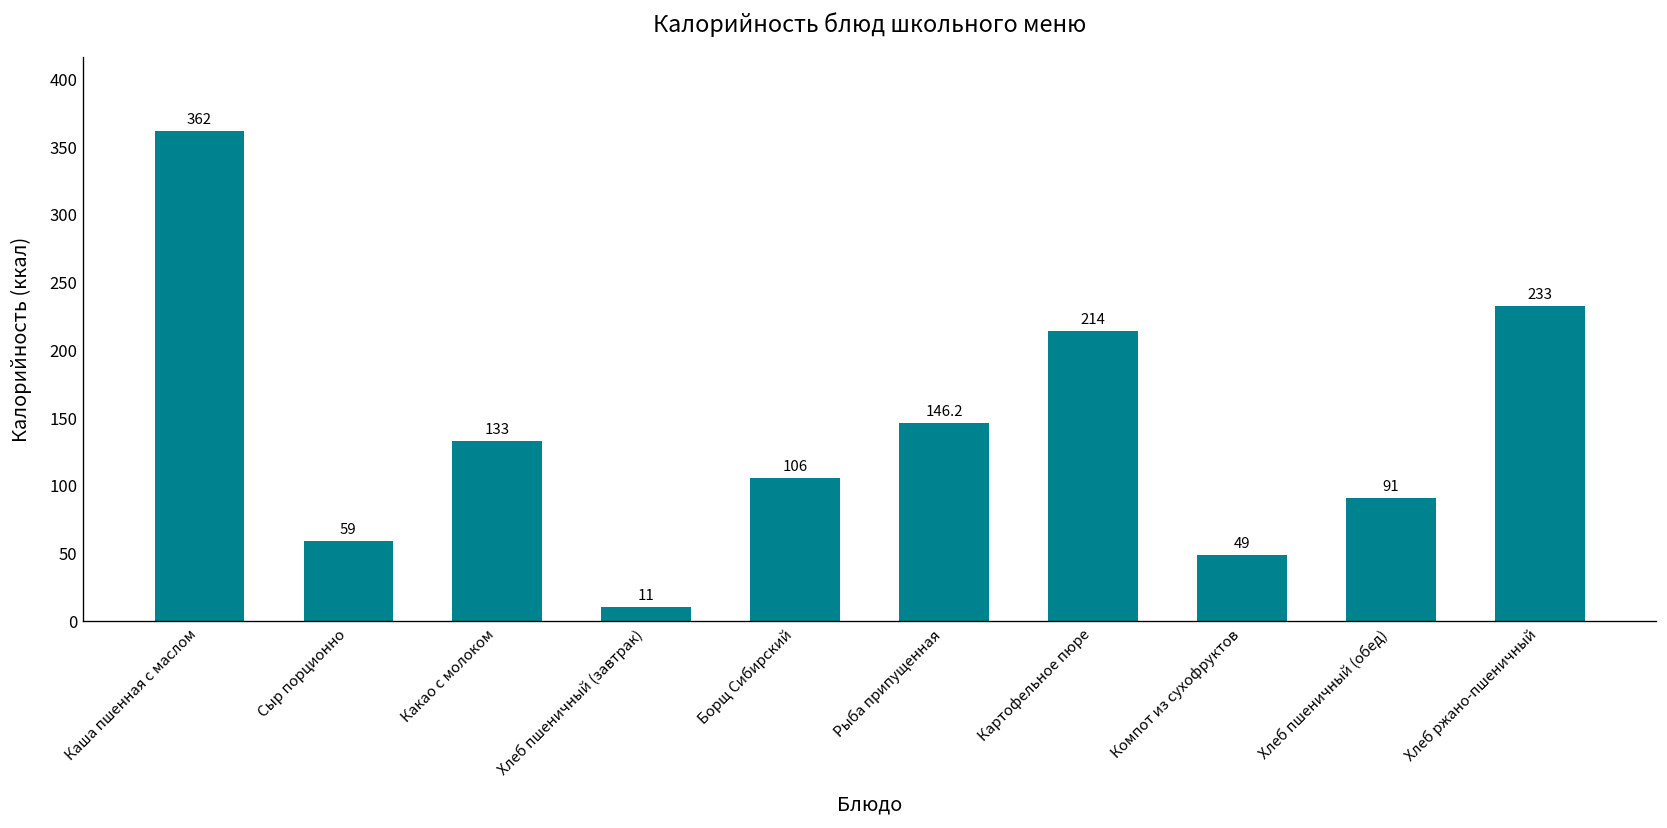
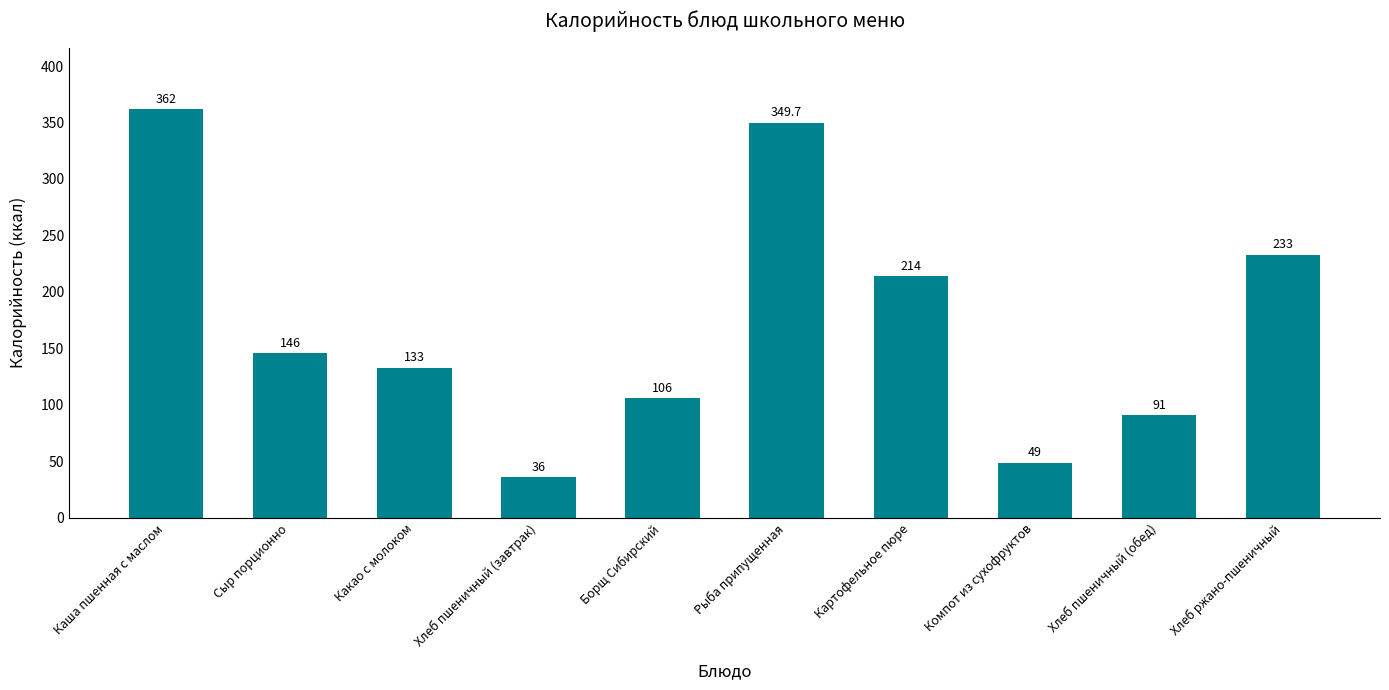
  {
    "Каша пшенная с маслом": 362,
-   "Сыр порционно": 59,
+   "Сыр порционно": 146,
    "Какао с молоком": 133,
-   "Хлеб пшеничный (завтрак)": 11,
+   "Хлеб пшеничный (завтрак)": 36,
    "Борщ Сибирский": 106,
-   "Рыба припущенная": 146.2,
+   "Рыба припущенная": 349.7,
    "Картофельное пюре": 214,
    "Компот из сухофруктов": 49,
    "Хлеб пшеничный (обед)": 91,
    "Хлеб ржано-пшеничный": 233
  }
